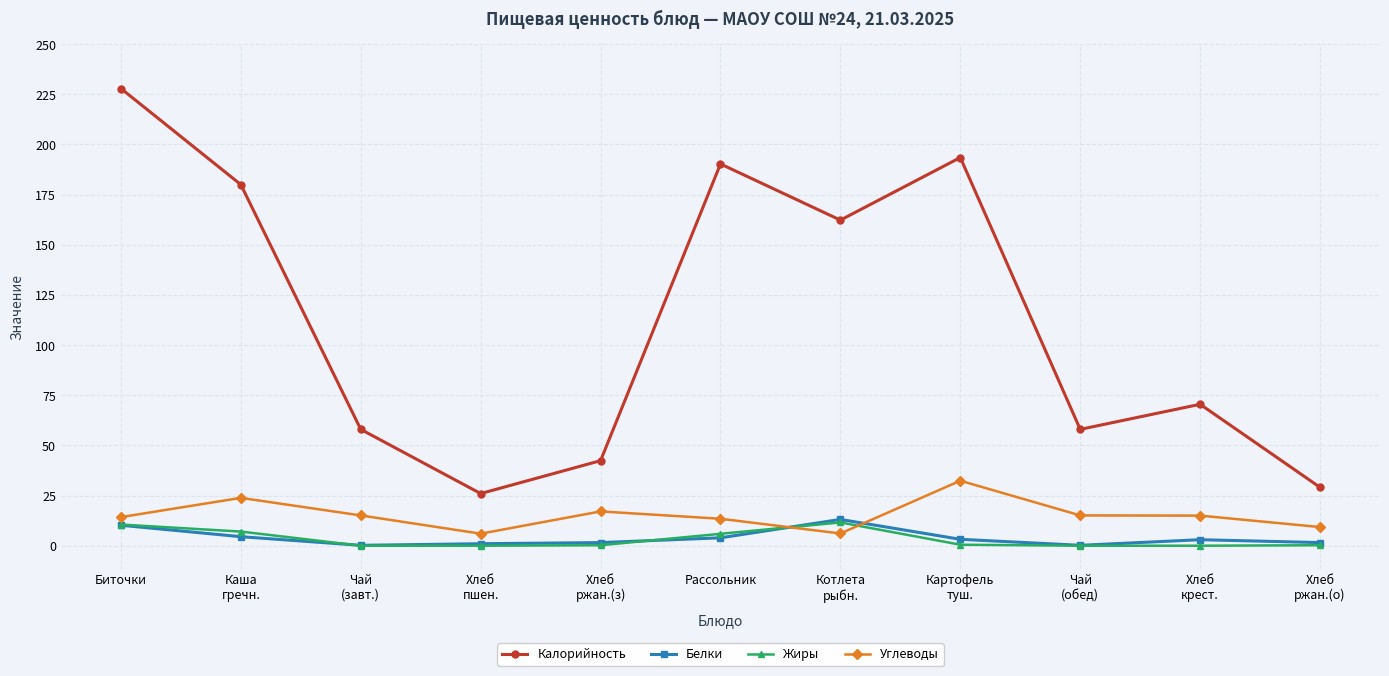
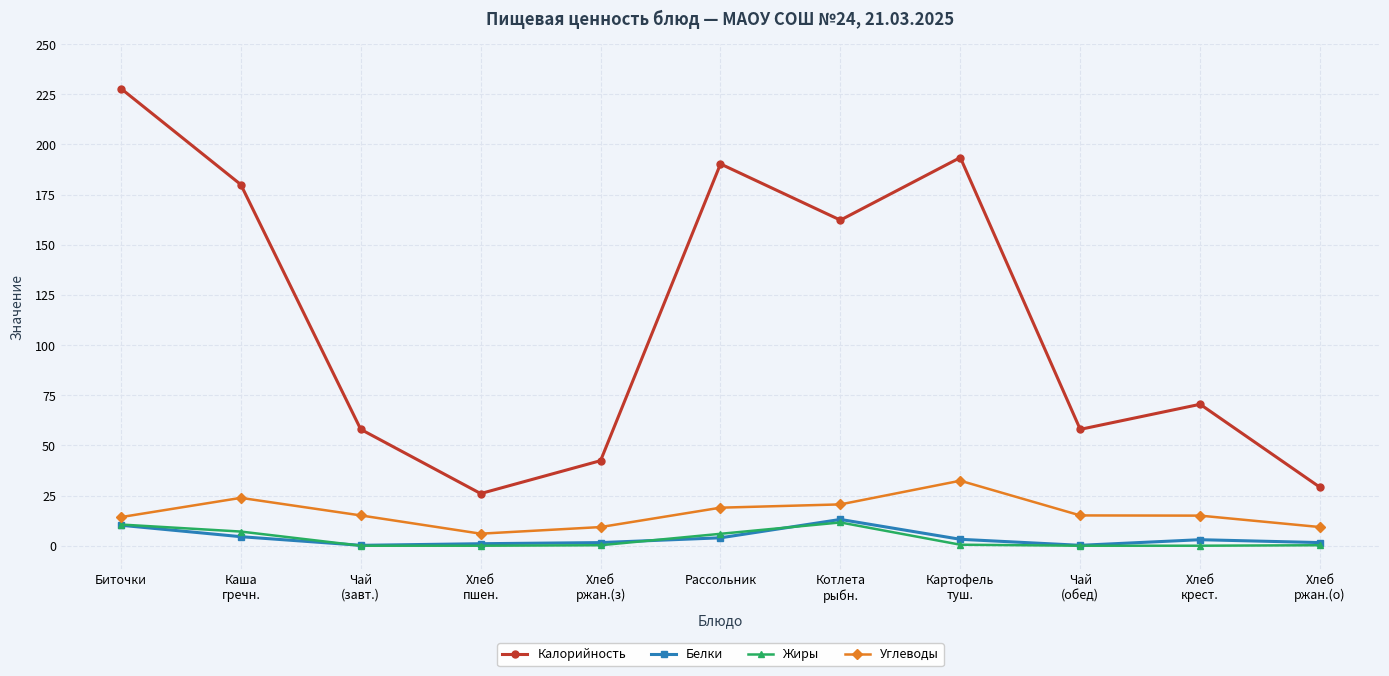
  {
    "Калорийность": {
      "Биточки": 228,
      "Каша гречн.": 180,
      "Чай (завт.)": 58,
      "Хлеб пшен.": 26,
      "Хлеб ржан.(з)": 42,
      "Рассольник": 190,
      "Котлета рыбн.": 162,
      "Картофель туш.": 194,
      "Чай (обед)": 58,
      "Хлеб крест.": 71,
      "Хлеб ржан.(о)": 29
    },
    "Белки": {
      "Каша гречн.": 5,
      "Хлеб ржан.(з)": 2,
      "Рассольник": 4,
      "Котлета рыбн.": 13,
      "Картофель туш.": 3,
      "Хлеб крест.": 3,
      "Хлеб ржан.(о)": 2
    },
    "Жиры": {
      "Каша гречн.": 7,
      "Хлеб ржан.(з)": 0,
      "Рассольник": 6,
      "Котлета рыбн.": 12,
      "Картофель туш.": 1,
      "Хлеб крест.": 0,
      "Хлеб ржан.(о)": 0
    },
    "Углеводы": {
      "Биточки": 14,
      "Каша гречн.": 24,
      "Чай (завт.)": 15,
      "Хлеб пшен.": 6,
-     "Хлеб ржан.(з)": 17,
-     "Рассольник": 13,
-     "Котлета рыбн.": 6,
+     "Хлеб ржан.(з)": 9,
+     "Рассольник": 19,
+     "Котлета рыбн.": 21,
      "Картофель туш.": 32,
      "Чай (обед)": 15,
      "Хлеб крест.": 15,
      "Хлеб ржан.(о)": 9
    }
  }
